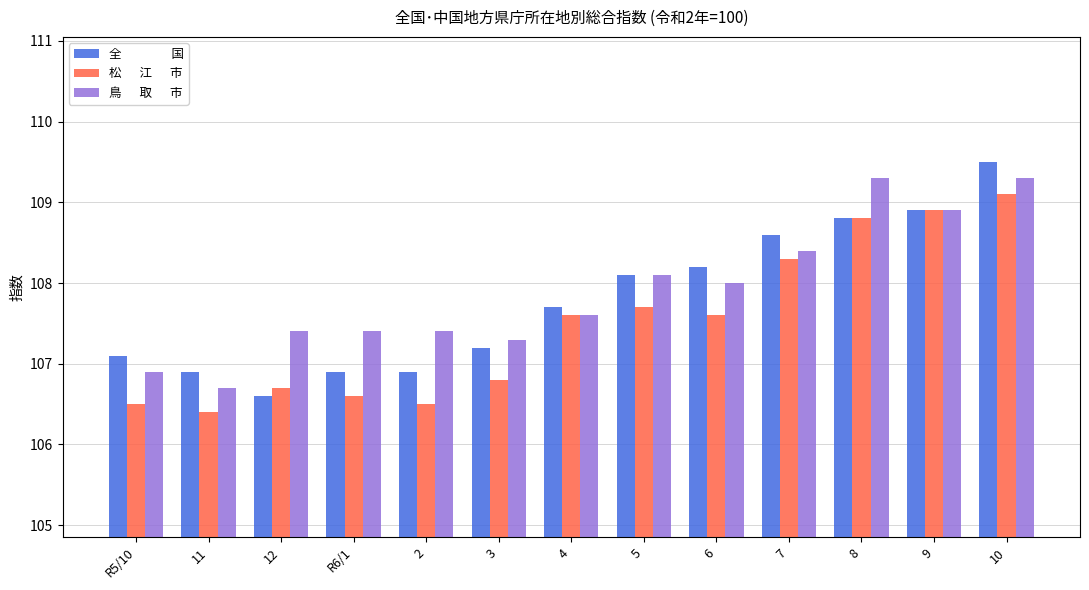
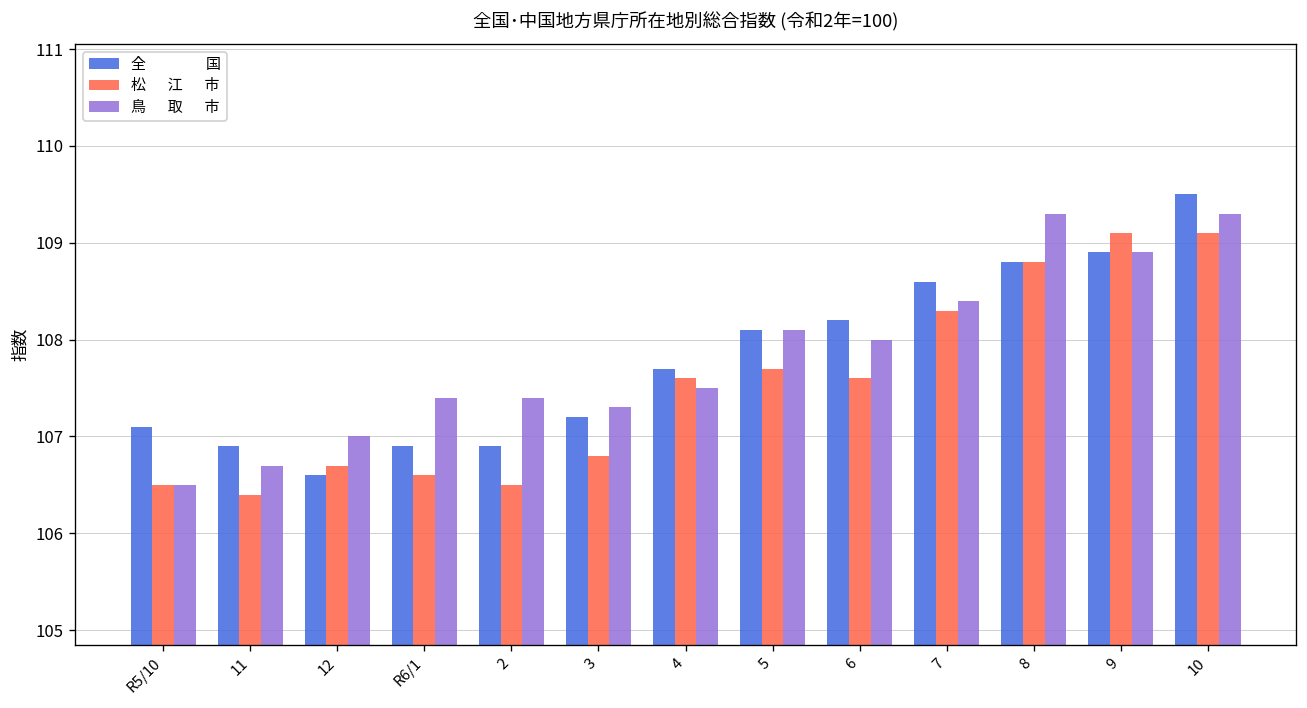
  {
    "全 国": {
      "R5/10": 107.1,
      "11": 106.9,
      "12": 106.6,
      "R6/1": 106.9,
      "2": 106.9,
      "3": 107.2,
      "4": 107.7,
      "5": 108.1,
      "6": 108.2,
      "7": 108.6,
      "8": 108.8,
      "9": 108.9,
      "10": 109.5
    },
    "松 江 市": {
      "R5/10": 106.5,
      "11": 106.4,
      "12": 106.7,
      "R6/1": 106.6,
      "2": 106.5,
      "3": 106.8,
      "4": 107.6,
      "5": 107.7,
      "6": 107.6,
      "7": 108.3,
      "8": 108.8,
-     "9": 108.9,
+     "9": 109.1,
      "10": 109.1
    },
    "鳥 取 市": {
-     "R5/10": 106.9,
+     "R5/10": 106.5,
      "11": 106.7,
-     "12": 107.4,
+     "12": 107.0,
      "R6/1": 107.4,
      "2": 107.4,
      "3": 107.3,
-     "4": 107.6,
+     "4": 107.5,
      "5": 108.1,
      "6": 108.0,
      "7": 108.4,
      "8": 109.3,
      "9": 108.9,
      "10": 109.3
    }
  }
